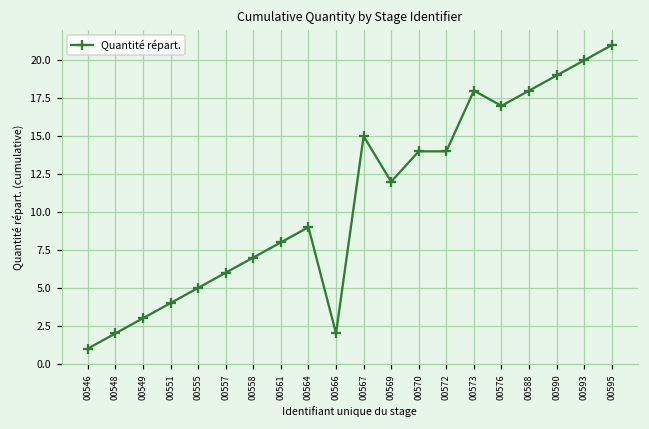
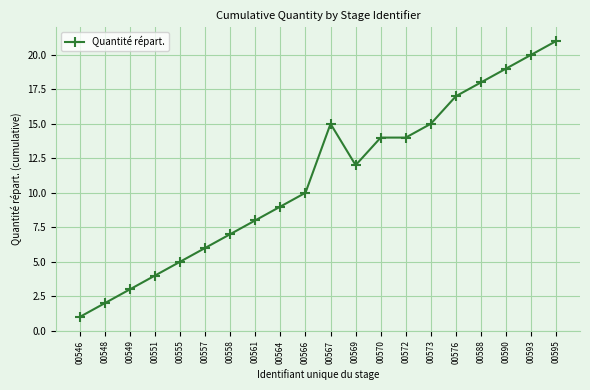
  {
    "00546": 1,
    "00548": 2,
    "00549": 3,
    "00551": 4,
    "00555": 5,
    "00557": 6,
    "00558": 7,
    "00561": 8,
    "00564": 9,
-   "00566": 2,
+   "00566": 10,
    "00567": 15,
    "00569": 12,
    "00570": 14,
    "00572": 14,
-   "00573": 18,
+   "00573": 15,
    "00576": 17,
    "00588": 18,
    "00590": 19,
    "00593": 20,
    "00595": 21
  }
